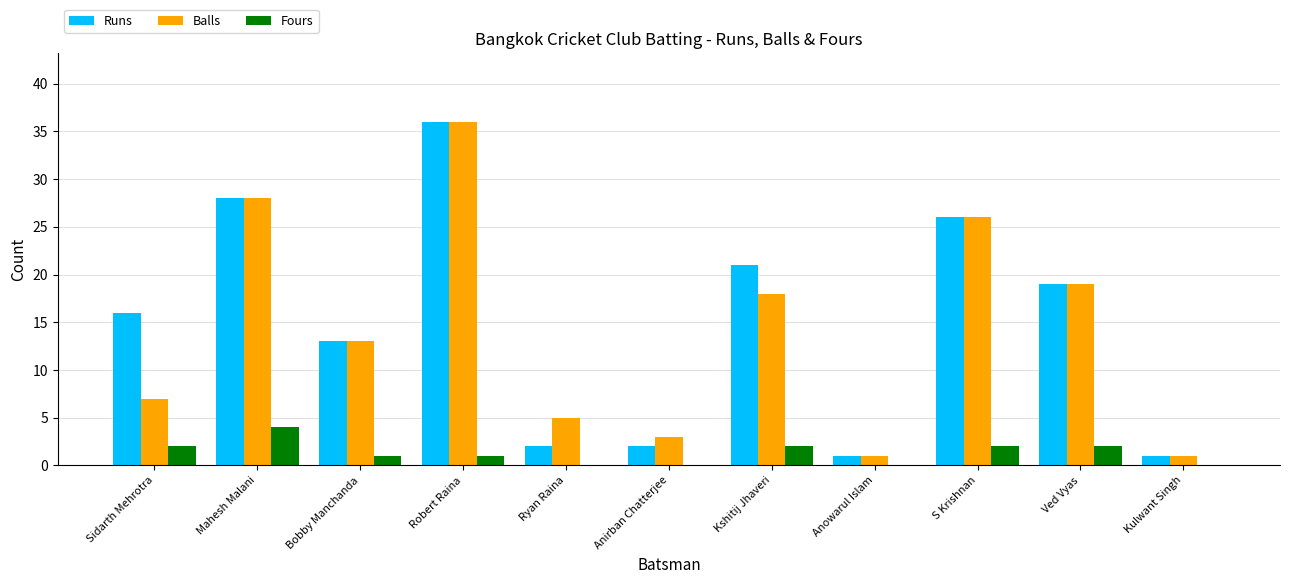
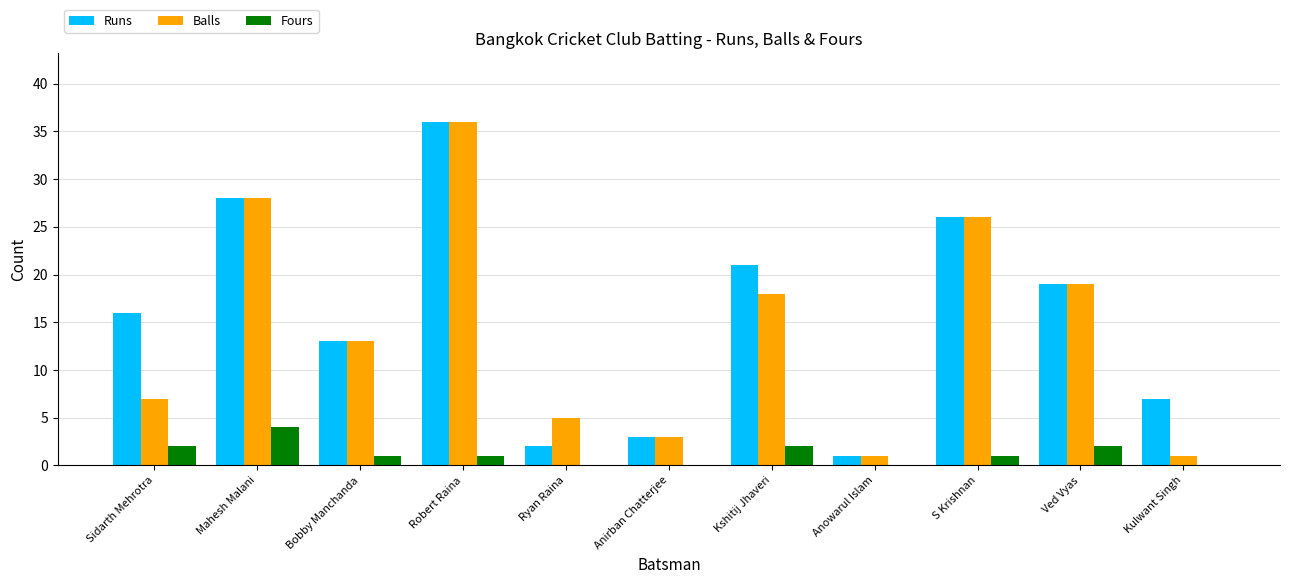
  {
    "Runs": {
      "Sidarth Mehrotra": 16,
      "Mahesh Malani": 28,
      "Bobby Manchanda": 13,
      "Robert Raina": 36,
      "Ryan Raina": 2,
-     "Anirban Chatterjee": 2,
+     "Anirban Chatterjee": 3,
      "Kshitij Jhaveri": 21,
      "Anowarul Islam": 1,
      "S Krishnan": 26,
      "Ved Vyas": 19,
-     "Kulwant Singh": 1
+     "Kulwant Singh": 7
    },
    "Balls": {
      "Sidarth Mehrotra": 7,
      "Mahesh Malani": 28,
      "Bobby Manchanda": 13,
      "Robert Raina": 36,
      "Ryan Raina": 5,
      "Anirban Chatterjee": 3,
      "Kshitij Jhaveri": 18,
      "Anowarul Islam": 1,
      "S Krishnan": 26,
      "Ved Vyas": 19,
      "Kulwant Singh": 1
    },
    "Fours": {
      "Sidarth Mehrotra": 2,
      "Mahesh Malani": 4,
      "Bobby Manchanda": 1,
      "Robert Raina": 1,
      "Ryan Raina": 0,
      "Anirban Chatterjee": 0,
      "Kshitij Jhaveri": 2,
      "Anowarul Islam": 0,
-     "S Krishnan": 2,
+     "S Krishnan": 1,
      "Ved Vyas": 2,
      "Kulwant Singh": 0
    }
  }
